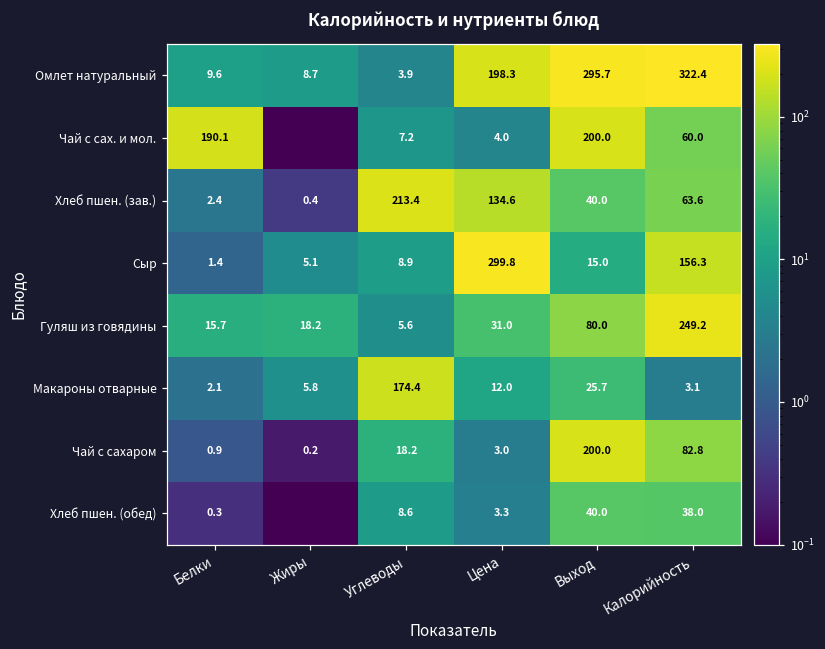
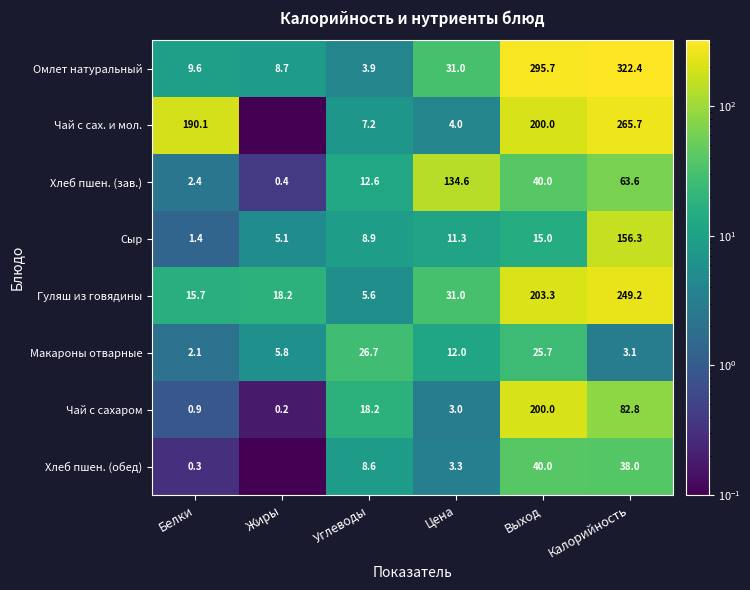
  {
    "Омлет натуральный": {
      "Белки": 9.6,
      "Жиры": 8.7,
      "Углеводы": 3.9,
-     "Цена": 198.3,
+     "Цена": 31.0,
      "Выход": 295.7,
      "Калорийность": 322.4
    },
    "Чай с сах. и мол.": {
      "Белки": 190.1,
      "Углеводы": 7.2,
      "Цена": 4.0,
      "Выход": 200.0,
-     "Калорийность": 60.0
+     "Калорийность": 265.7
    },
    "Хлеб пшен. (зав.)": {
      "Белки": 2.4,
      "Жиры": 0.4,
-     "Углеводы": 213.4,
+     "Углеводы": 12.6,
      "Цена": 134.6,
      "Выход": 40.0,
      "Калорийность": 63.6
    },
    "Сыр": {
      "Белки": 1.4,
      "Жиры": 5.1,
      "Углеводы": 8.9,
-     "Цена": 299.8,
+     "Цена": 11.3,
      "Выход": 15.0,
      "Калорийность": 156.3
    },
    "Гуляш из говядины": {
      "Белки": 15.7,
      "Жиры": 18.2,
      "Углеводы": 5.6,
      "Цена": 31.0,
-     "Выход": 80.0,
+     "Выход": 203.3,
      "Калорийность": 249.2
    },
    "Макароны отварные": {
      "Белки": 2.1,
      "Жиры": 5.8,
-     "Углеводы": 174.4,
+     "Углеводы": 26.7,
      "Цена": 12.0,
      "Выход": 25.7,
      "Калорийность": 3.1
    },
    "Чай с сахаром": {
      "Белки": 0.9,
      "Жиры": 0.2,
      "Углеводы": 18.2,
      "Цена": 3.0,
      "Выход": 200.0,
      "Калорийность": 82.8
    },
    "Хлеб пшен. (обед)": {
      "Белки": 0.3,
      "Углеводы": 8.6,
      "Цена": 3.3,
      "Выход": 40.0,
      "Калорийность": 38.0
    }
  }
